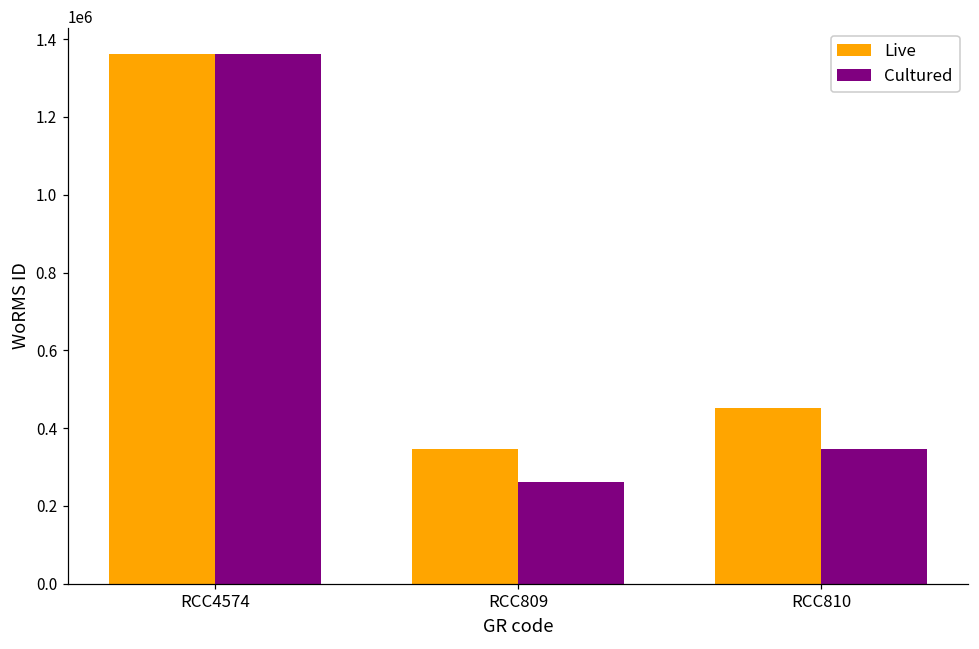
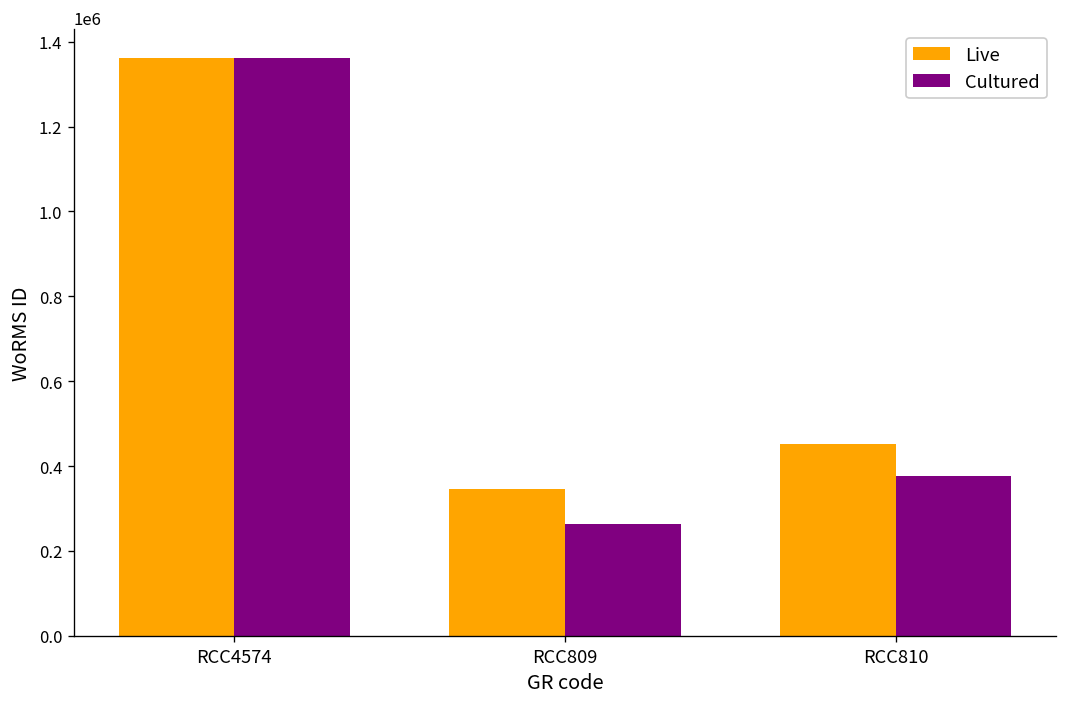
  {
    "Live": {
      "RCC4574": 1360000,
      "RCC809": 350000,
      "RCC810": 450000
    },
    "Cultured": {
      "RCC4574": 1360000,
      "RCC809": 260000,
-     "RCC810": 350000
+     "RCC810": 380000
    }
  }
